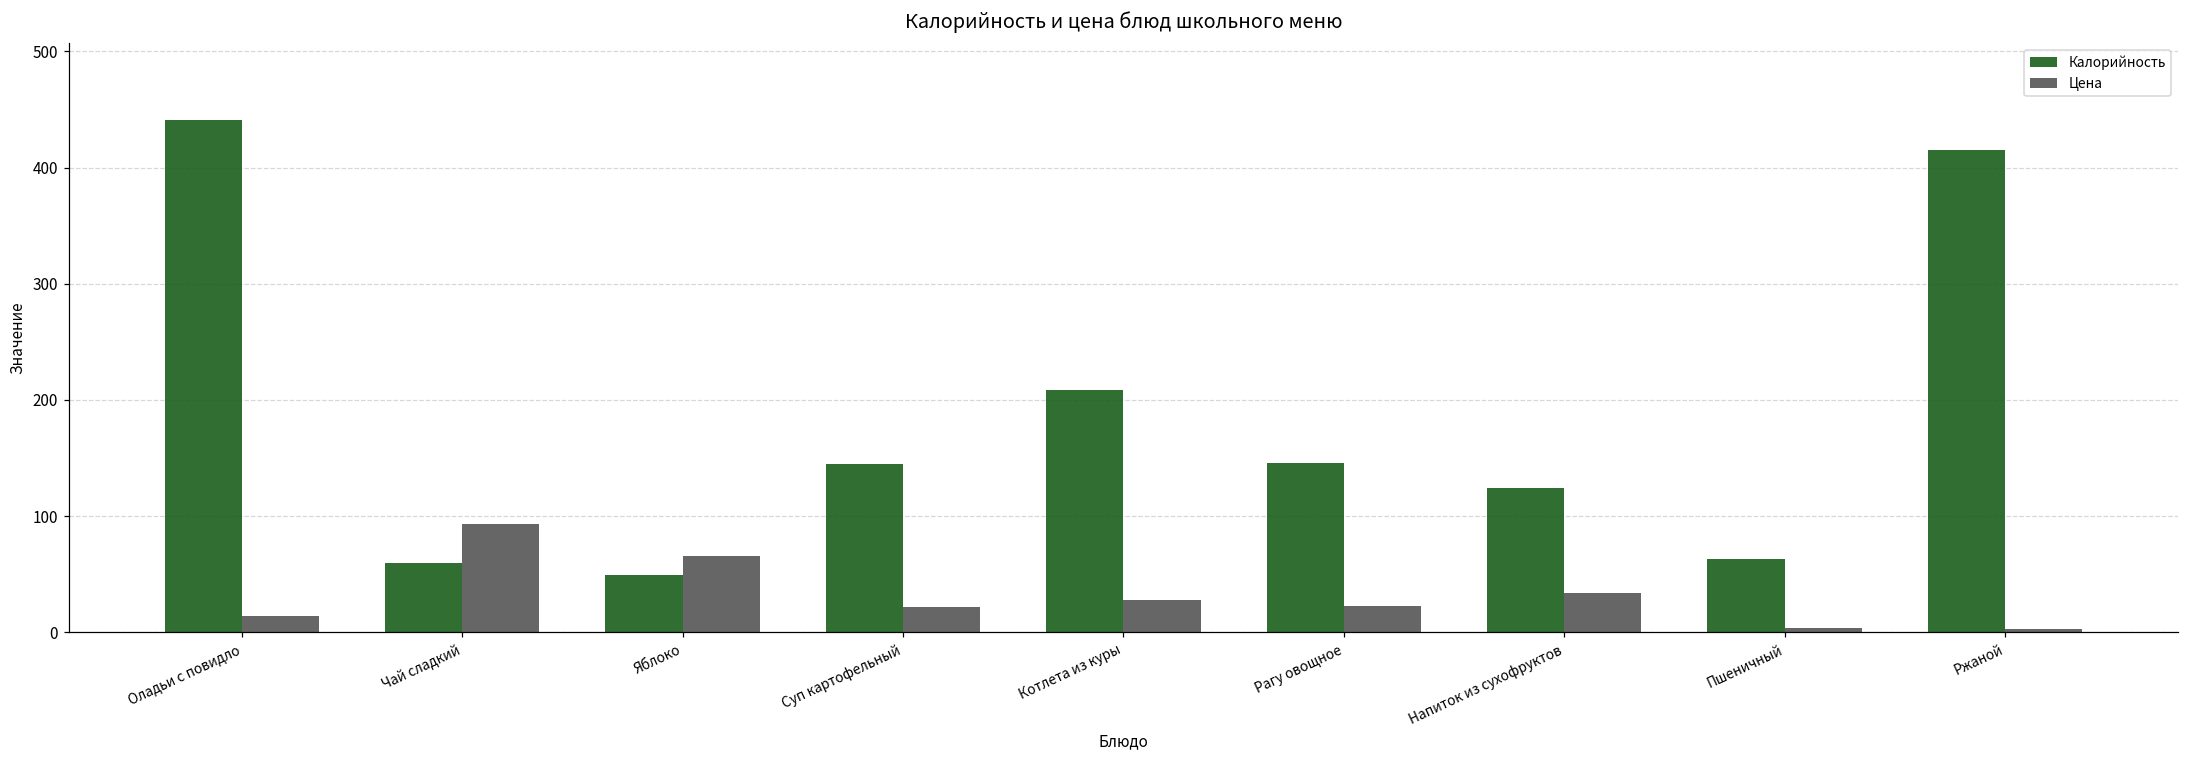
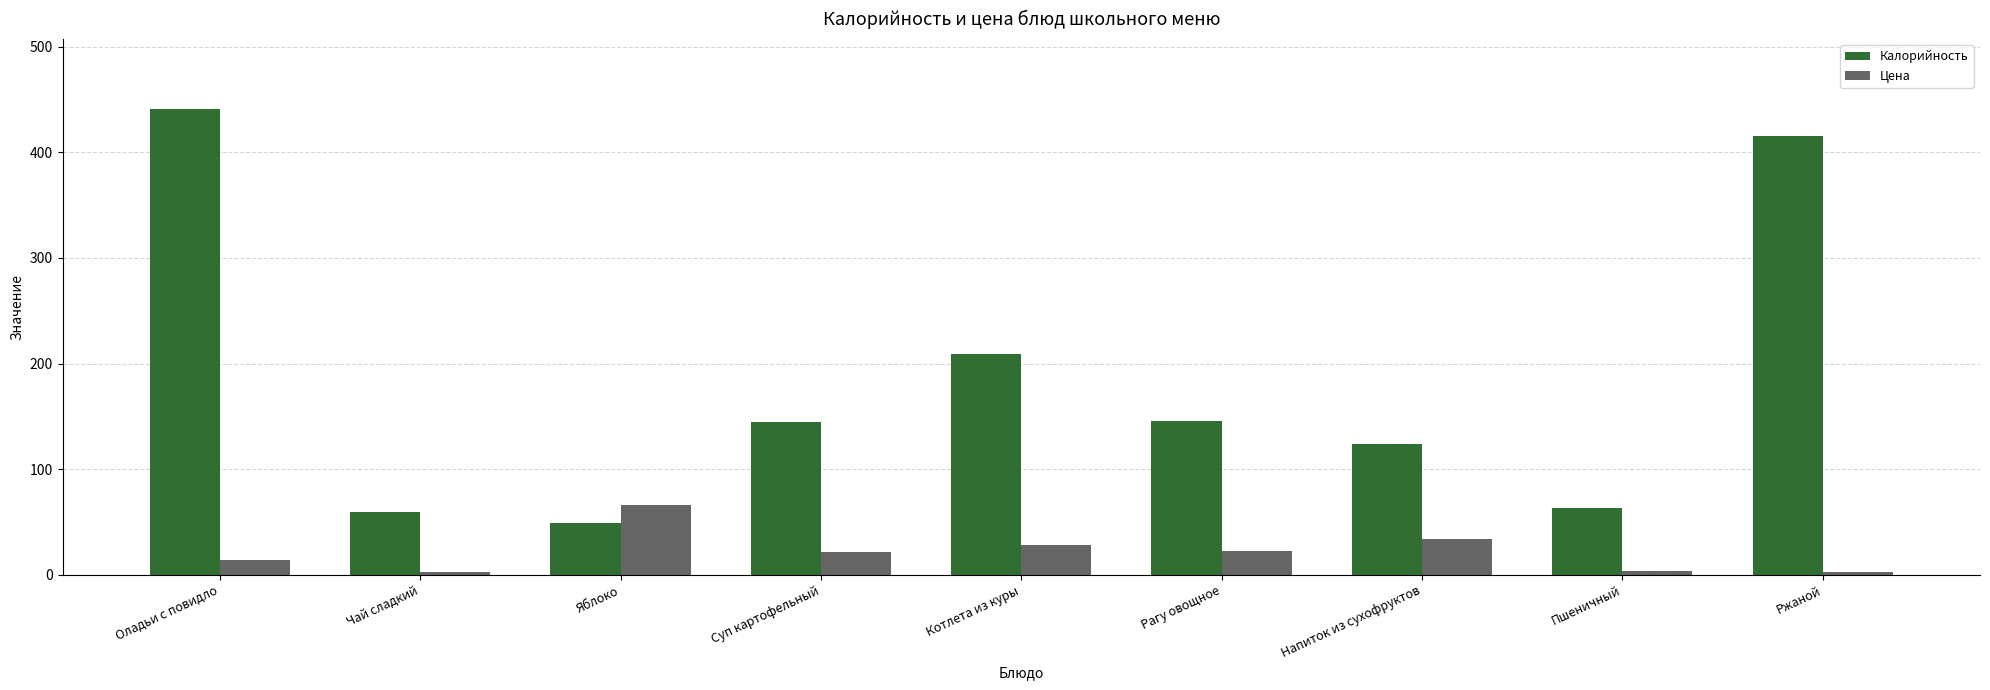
  {
    "Калорийность": {
      "Оладьи с повидло": 441,
      "Чай сладкий": 60,
      "Яблоко": 49,
      "Суп картофельный": 145,
      "Котлета из куры": 209,
      "Рагу овощное": 146,
      "Напиток из сухофруктов": 124,
      "Пшеничный": 63,
      "Ржаной": 415
    },
    "Цена": {
      "Оладьи с повидло": 14,
-     "Чай сладкий": 93,
+     "Чай сладкий": 3,
      "Яблоко": 66,
      "Суп картофельный": 22,
      "Котлета из куры": 28,
      "Рагу овощное": 23,
      "Напиток из сухофруктов": 34,
      "Пшеничный": 4,
      "Ржаной": 3
    }
  }
